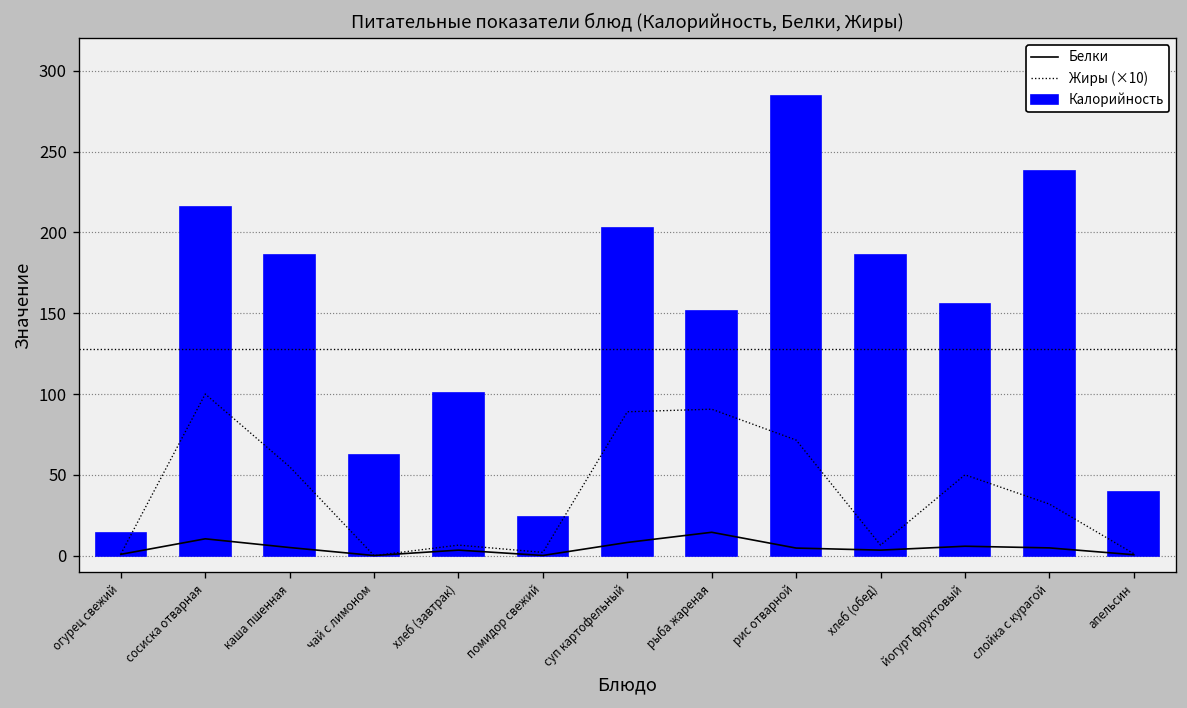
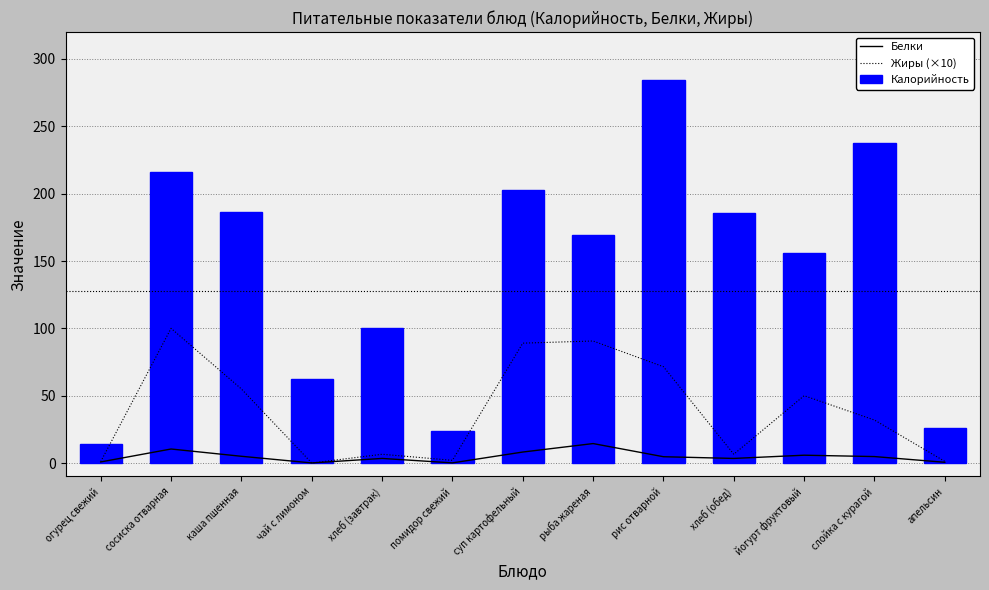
  {
    "Калорийность": {
      "огурец свежий": 14,
      "сосиска отварная": 216,
      "каша пшенная": 186,
      "чай с лимоном": 62,
      "хлеб (завтрак)": 101,
      "помидор свежий": 24,
      "суп картофельный": 203,
-     "рыба жареная": 152,
+     "рыба жареная": 169,
      "рис отварной": 284,
      "хлеб (обед)": 186,
      "йогурт фруктовый": 156,
      "слойка с курагой": 238,
-     "апельсин": 39
+     "апельсин": 26
    }
  }
